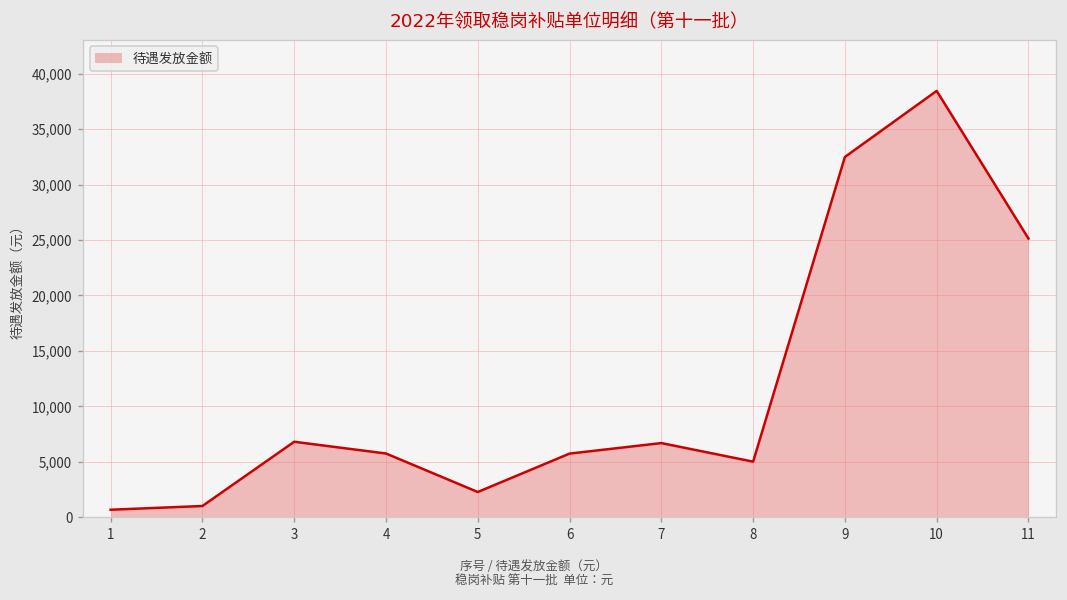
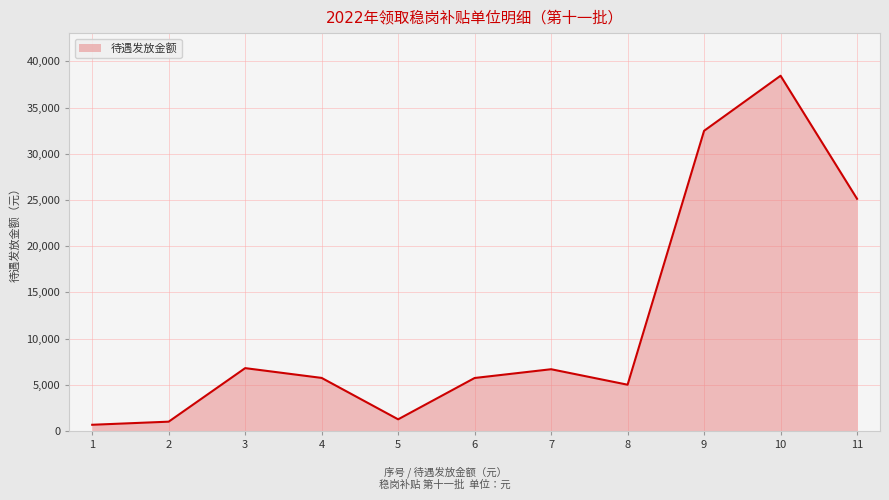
  {
    "1": "1,000",
    "2": "1,000",
    "3": "7,000",
    "4": "6,000",
-   "5": "2,000",
+   "5": "1,000",
    "6": "6,000",
    "7": "7,000",
    "8": "5,000",
    "9": "32,000",
    "10": "38,000",
    "11": "25,000"
  }
